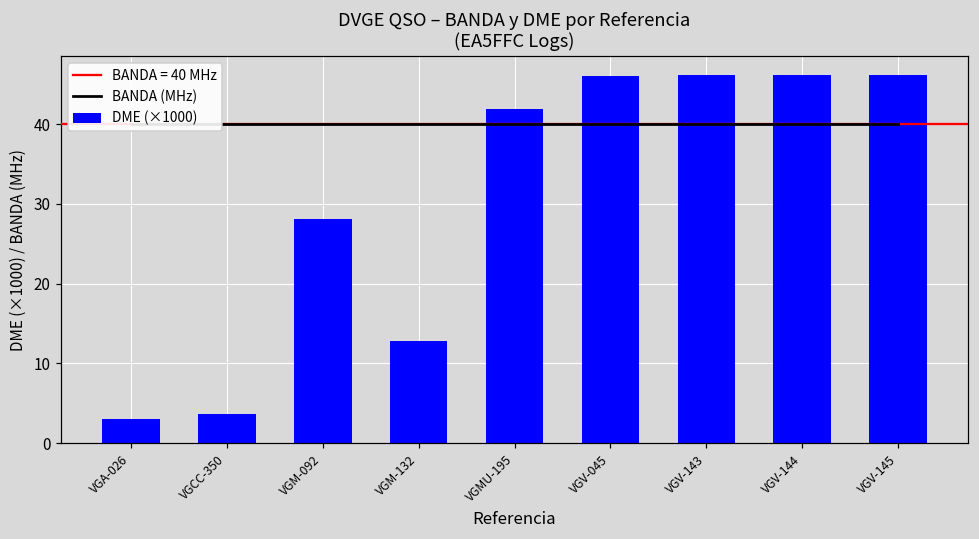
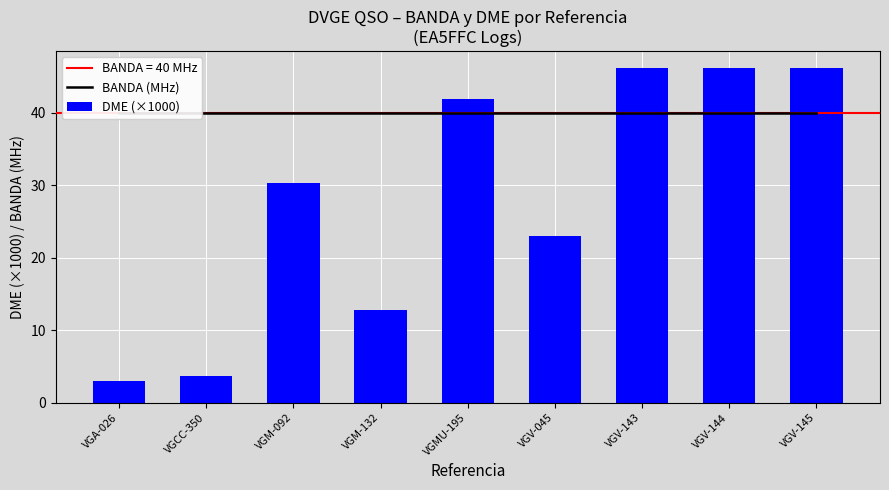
  {
    "DME (×1000)": {
      "VGA-026": 3,
      "VGCC-350": 4,
-     "VGM-092": 28,
+     "VGM-092": 30,
      "VGM-132": 13,
      "VGMU-195": 42,
-     "VGV-045": 46,
+     "VGV-045": 23,
      "VGV-143": 46,
      "VGV-144": 46,
      "VGV-145": 46
    },
    "BANDA (MHz)": {
      "VGCC-350": 40,
      "VGM-092": 40,
      "VGM-132": 40,
      "VGMU-195": 40,
      "VGV-045": 40,
      "VGV-143": 40,
      "VGV-144": 40,
      "VGV-145": 40
    }
  }
